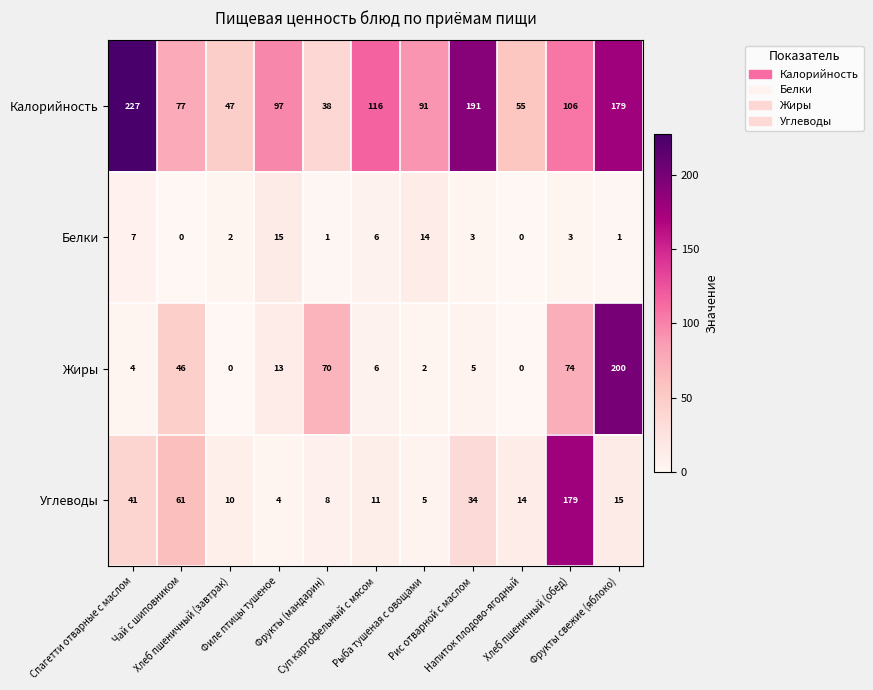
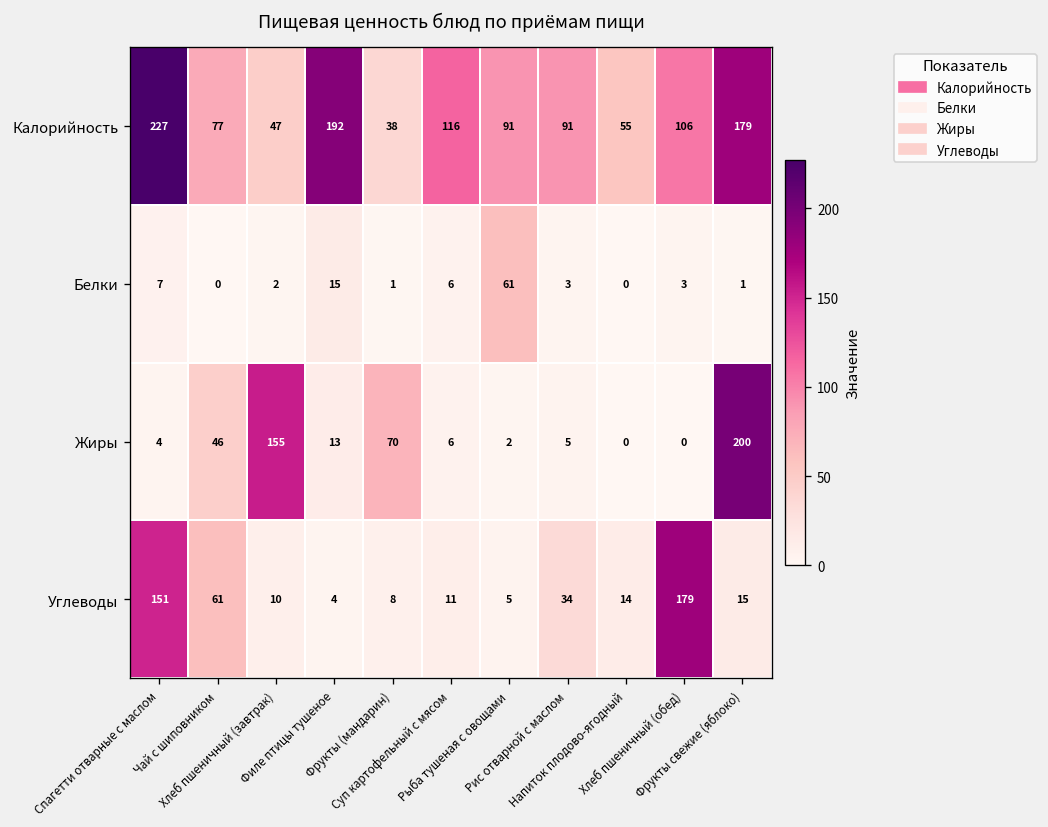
  {
    "Калорийность": {
      "Спагетти отварные с маслом": 227,
      "Чай с шиповником": 77,
      "Хлеб пшеничный (завтрак)": 47,
-     "Филе птицы тушеное": 97,
+     "Филе птицы тушеное": 192,
      "Фрукты (мандарин)": 38,
      "Суп картофельный с мясом": 116,
      "Рыба тушеная с овощами": 91,
-     "Рис отварной с маслом": 191,
+     "Рис отварной с маслом": 91,
      "Напиток плодово-ягодный": 55,
      "Хлеб пшеничный (обед)": 106,
      "Фрукты свежие (яблоко)": 179
    },
    "Белки": {
      "Спагетти отварные с маслом": 7,
      "Чай с шиповником": 0,
      "Хлеб пшеничный (завтрак)": 2,
      "Филе птицы тушеное": 15,
      "Фрукты (мандарин)": 1,
      "Суп картофельный с мясом": 6,
-     "Рыба тушеная с овощами": 14,
+     "Рыба тушеная с овощами": 61,
      "Рис отварной с маслом": 3,
      "Напиток плодово-ягодный": 0,
      "Хлеб пшеничный (обед)": 3,
      "Фрукты свежие (яблоко)": 1
    },
    "Жиры": {
      "Спагетти отварные с маслом": 4,
      "Чай с шиповником": 46,
-     "Хлеб пшеничный (завтрак)": 0,
+     "Хлеб пшеничный (завтрак)": 155,
      "Филе птицы тушеное": 13,
      "Фрукты (мандарин)": 70,
      "Суп картофельный с мясом": 6,
      "Рыба тушеная с овощами": 2,
      "Рис отварной с маслом": 5,
      "Напиток плодово-ягодный": 0,
-     "Хлеб пшеничный (обед)": 74,
+     "Хлеб пшеничный (обед)": 0,
      "Фрукты свежие (яблоко)": 200
    },
    "Углеводы": {
-     "Спагетти отварные с маслом": 41,
+     "Спагетти отварные с маслом": 151,
      "Чай с шиповником": 61,
      "Хлеб пшеничный (завтрак)": 10,
      "Филе птицы тушеное": 4,
      "Фрукты (мандарин)": 8,
      "Суп картофельный с мясом": 11,
      "Рыба тушеная с овощами": 5,
      "Рис отварной с маслом": 34,
      "Напиток плодово-ягодный": 14,
      "Хлеб пшеничный (обед)": 179,
      "Фрукты свежие (яблоко)": 15
    }
  }
